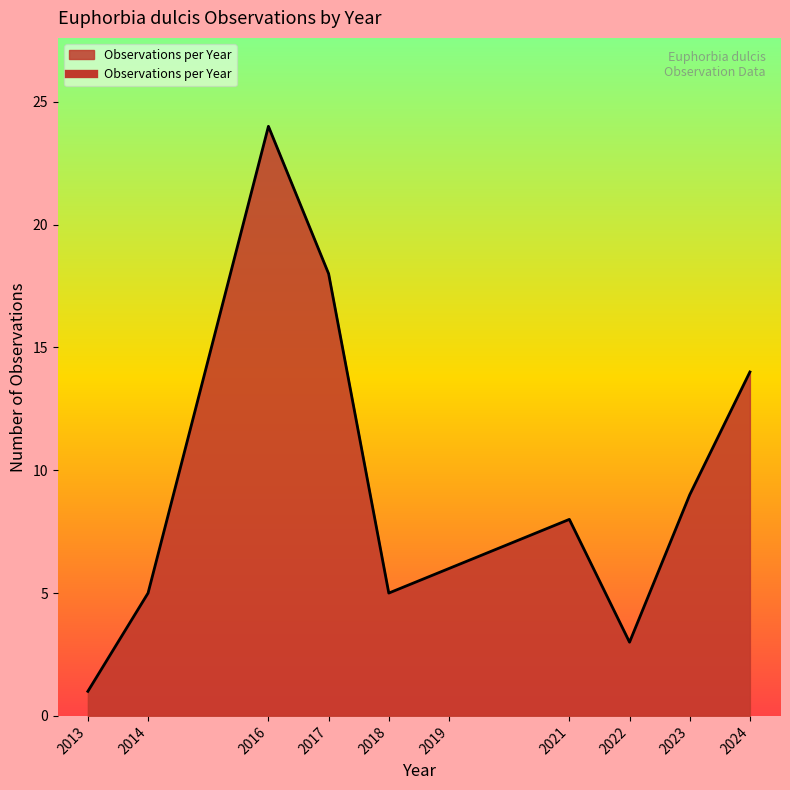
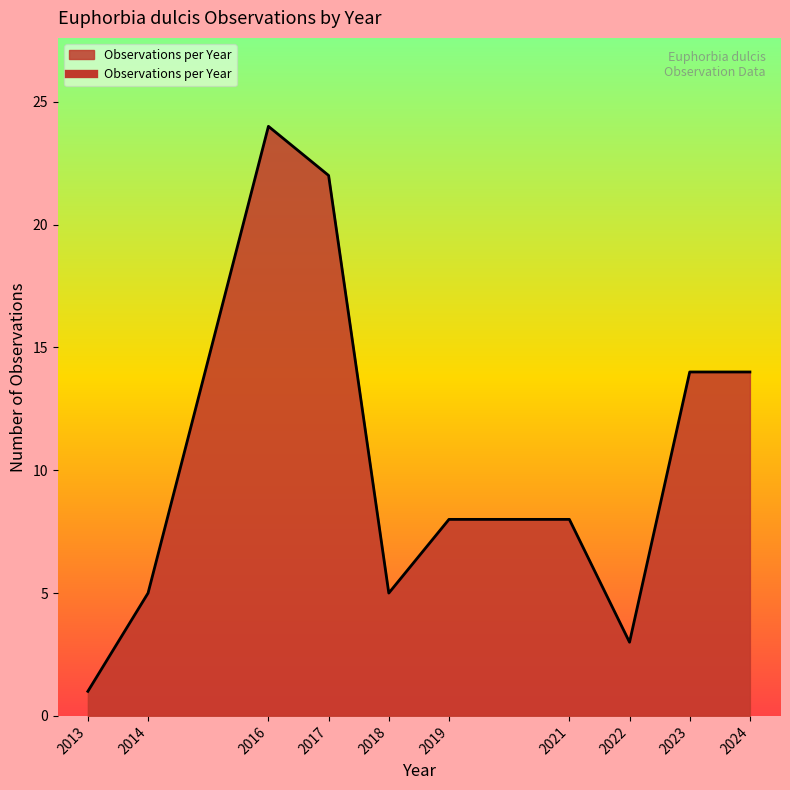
  {
    "2013": 1,
    "2014": 5,
    "2016": 24,
-   "2017": 18,
+   "2017": 22,
    "2018": 5,
-   "2019": 6,
+   "2019": 8,
    "2021": 8,
    "2022": 3,
-   "2023": 9,
+   "2023": 14,
    "2024": 14
  }
